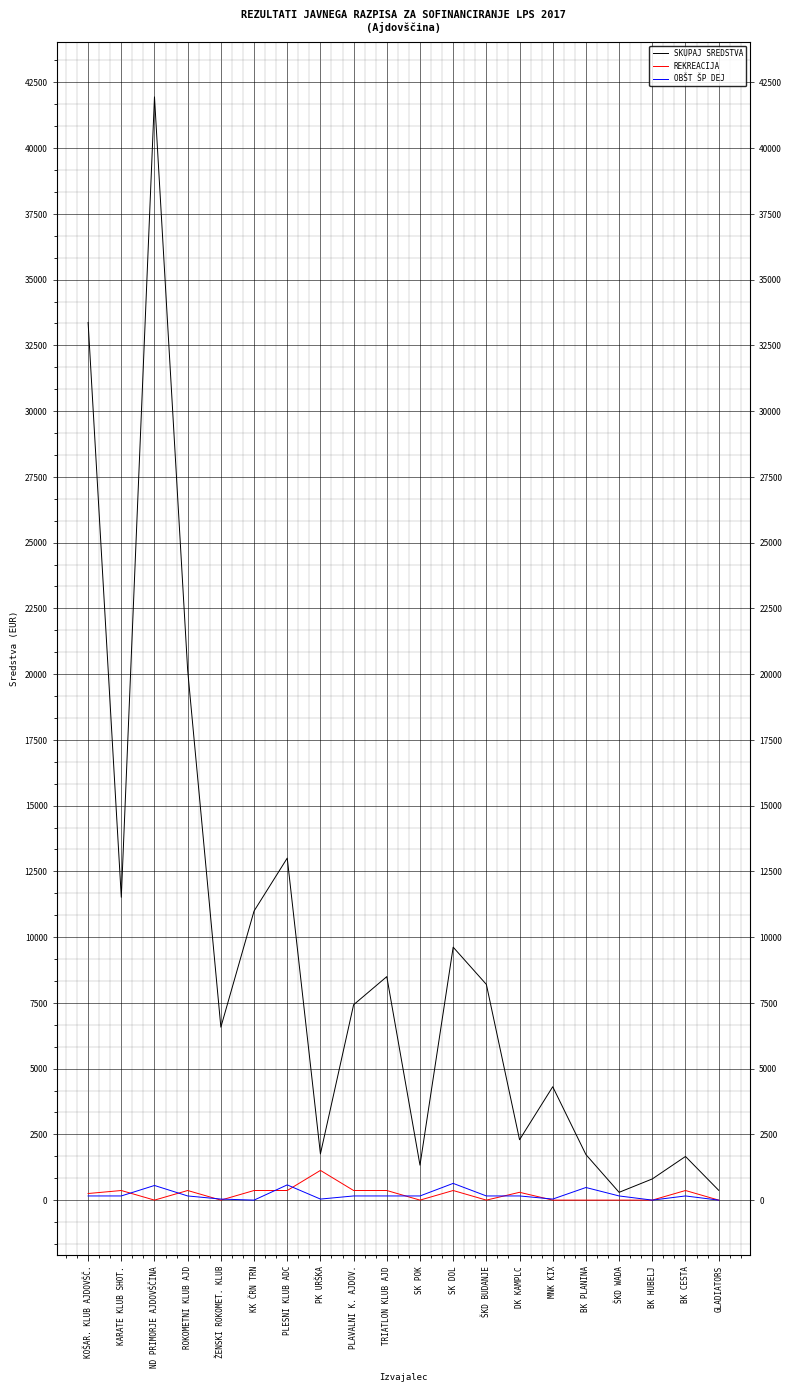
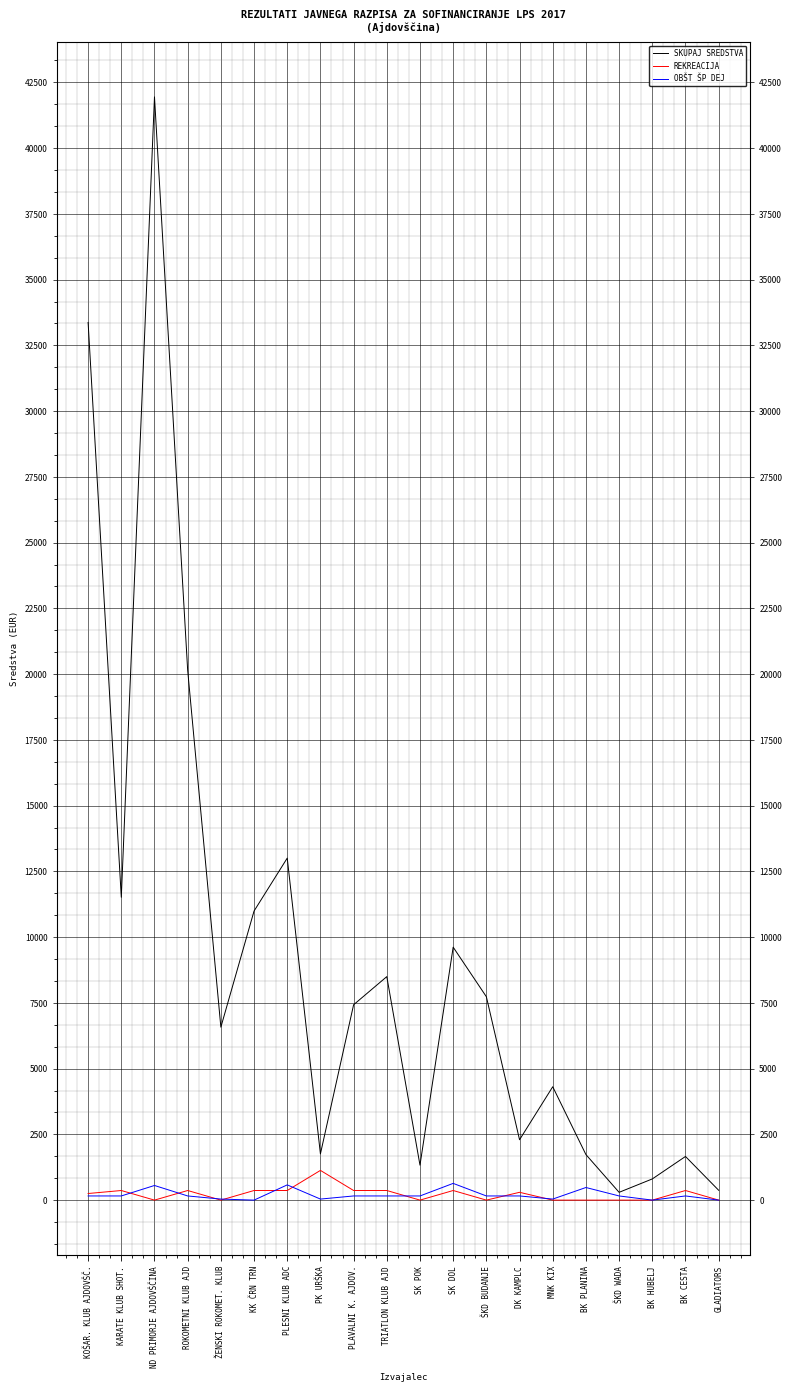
  {
    "SKUPAJ SREDSTVA": {
      "KOŠAR. KLUB AJDOVŠČ.": 33400,
      "KARATE KLUB SHOT.": 11500,
      "ND PRIMORJE AJDOVŠČINA": 41900,
      "ROKOMETNI KLUB AJD": 20100,
      "ŽENSKI ROKOMET. KLUB": 6600,
      "KK ČRN TRN": 11000,
      "PLESNI KLUB ADC": 13000,
      "PK URŠKA": 1800,
      "PLAVALNI K. AJDOV.": 7400,
      "TRIATLON KLUB AJD": 8500,
      "SK POK": 1300,
      "SK DOL": 9600,
-     "ŠKD BUDANJE": 8200,
+     "ŠKD BUDANJE": 7700,
      "DK KAMPLC": 2300,
      "MNK KIX": 4300,
      "BK PLANINA": 1700,
      "ŠKD WADA": 300,
      "BK HUBELJ": 800,
      "BK CESTA": 1700,
      "GLADIATORS": 400
    },
    "REKREACIJA": {
      "KARATE KLUB SHOT.": 400,
      "ND PRIMORJE AJDOVŠČINA": 0,
      "ROKOMETNI KLUB AJD": 400,
      "KK ČRN TRN": 400,
      "PLESNI KLUB ADC": 400,
      "PK URŠKA": 1100,
      "PLAVALNI K. AJDOV.": 400,
      "TRIATLON KLUB AJD": 400,
      "SK POK": 0,
      "SK DOL": 400,
      "ŠKD BUDANJE": 0,
      "DK KAMPLC": 300,
      "BK PLANINA": 0,
      "ŠKD WADA": 0,
      "BK CESTA": 400
    },
    "OBŠT ŠP DEJ": {
      "KARATE KLUB SHOT.": 200,
      "ND PRIMORJE AJDOVŠČINA": 600,
      "ROKOMETNI KLUB AJD": 200,
      "KK ČRN TRN": 0,
      "PLESNI KLUB ADC": 600,
      "PK URŠKA": 0,
      "PLAVALNI K. AJDOV.": 200,
      "TRIATLON KLUB AJD": 200,
      "SK POK": 200,
      "SK DOL": 600,
      "ŠKD BUDANJE": 200,
      "DK KAMPLC": 200,
      "BK PLANINA": 500,
      "ŠKD WADA": 200,
      "BK CESTA": 200
    }
  }
